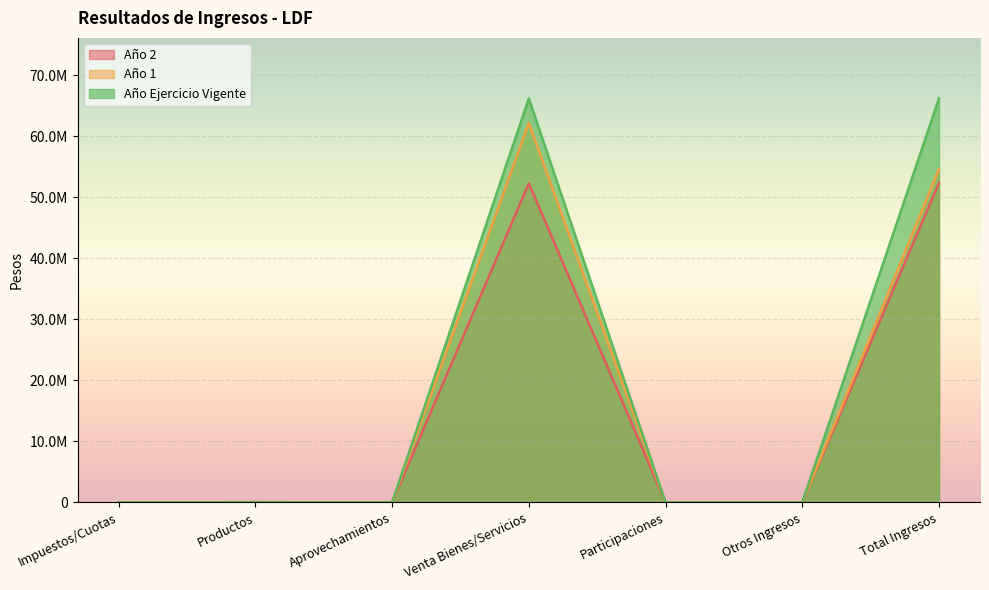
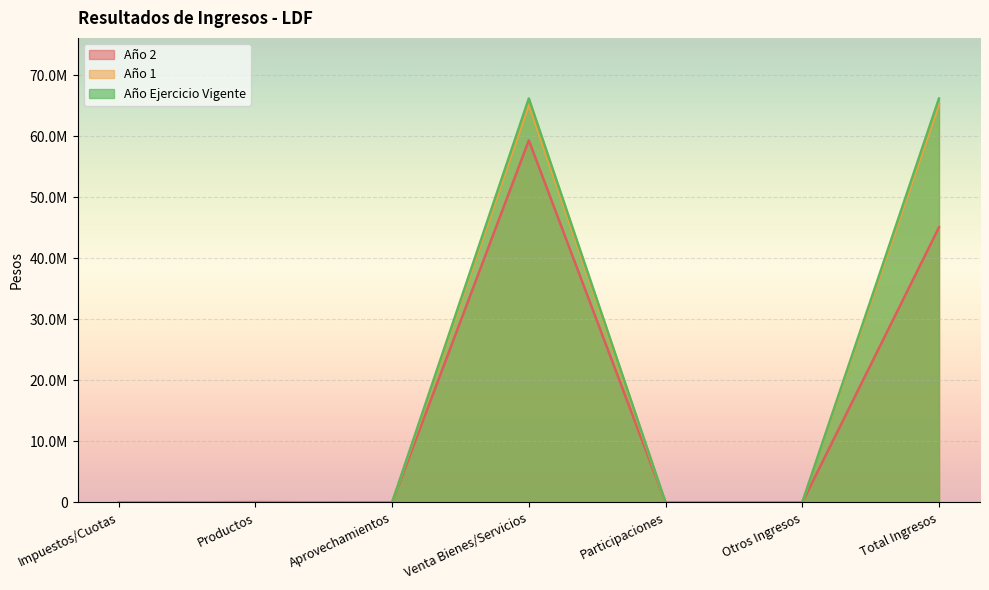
  {
    "Año 2": {
-     "Venta Bienes/Servicios": 52000000,
-     "Total Ingresos": 52000000
+     "Venta Bienes/Servicios": 59000000,
+     "Total Ingresos": 45000000
    },
    "Año 1": {
-     "Venta Bienes/Servicios": 62000000,
-     "Total Ingresos": 55000000
+     "Venta Bienes/Servicios": 65000000,
+     "Total Ingresos": 65000000
    },
    "Año Ejercicio Vigente": {
      "Venta Bienes/Servicios": 66000000,
      "Total Ingresos": 66000000
    }
  }
